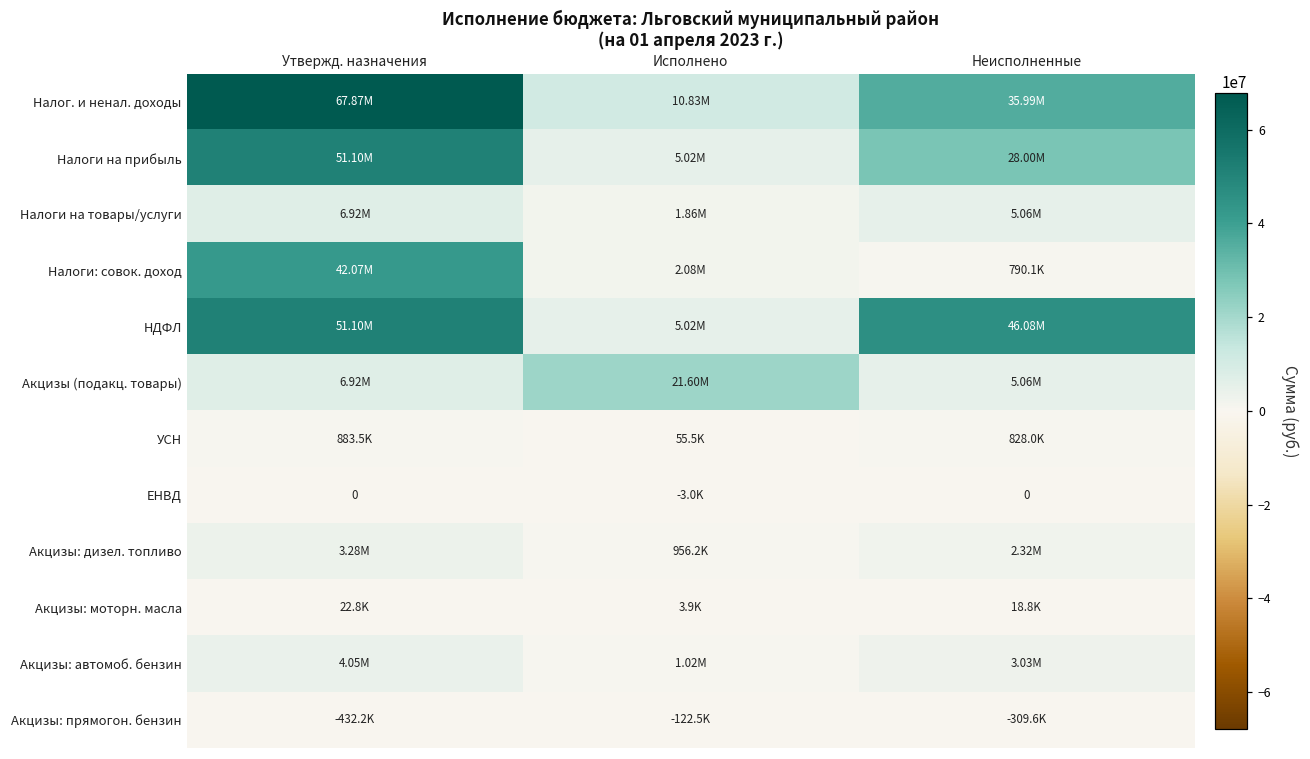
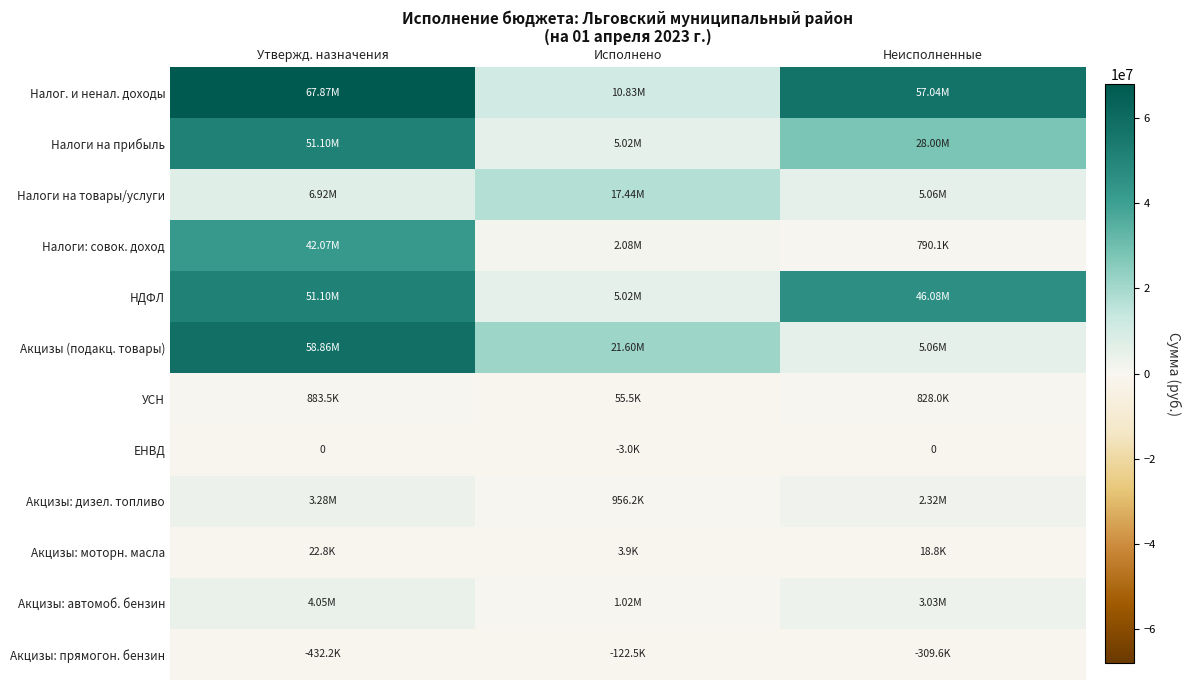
  {
    "Налог. и ненал. доходы": {
      "Утвержд. назначения": "67.87M",
      "Исполнено": "10.83M",
-     "Неисполненные": "35.99M"
+     "Неисполненные": "57.04M"
    },
    "Налоги на прибыль": {
      "Утвержд. назначения": "51.10M",
      "Исполнено": "5.02M",
      "Неисполненные": "28.00M"
    },
    "Налоги на товары/услуги": {
      "Утвержд. назначения": "6.92M",
-     "Исполнено": "1.86M",
+     "Исполнено": "17.44M",
      "Неисполненные": "5.06M"
    },
    "Налоги: совок. доход": {
      "Утвержд. назначения": "42.07M",
      "Исполнено": "2.08M",
      "Неисполненные": "790.1K"
    },
    "НДФЛ": {
      "Утвержд. назначения": "51.10M",
      "Исполнено": "5.02M",
      "Неисполненные": "46.08M"
    },
    "Акцизы (подакц. товары)": {
-     "Утвержд. назначения": "6.92M",
+     "Утвержд. назначения": "58.86M",
      "Исполнено": "21.60M",
      "Неисполненные": "5.06M"
    },
    "УСН": {
      "Утвержд. назначения": "883.5K",
      "Исполнено": "55.5K",
      "Неисполненные": "828.0K"
    },
    "ЕНВД": {
      "Утвержд. назначения": "0",
      "Исполнено": "-3.0K",
      "Неисполненные": "0"
    },
    "Акцизы: дизел. топливо": {
      "Утвержд. назначения": "3.28M",
      "Исполнено": "956.2K",
      "Неисполненные": "2.32M"
    },
    "Акцизы: моторн. масла": {
      "Утвержд. назначения": "22.8K",
      "Исполнено": "3.9K",
      "Неисполненные": "18.8K"
    },
    "Акцизы: автомоб. бензин": {
      "Утвержд. назначения": "4.05M",
      "Исполнено": "1.02M",
      "Неисполненные": "3.03M"
    },
    "Акцизы: прямогон. бензин": {
      "Утвержд. назначения": "-432.2K",
      "Исполнено": "-122.5K",
      "Неисполненные": "-309.6K"
    }
  }
